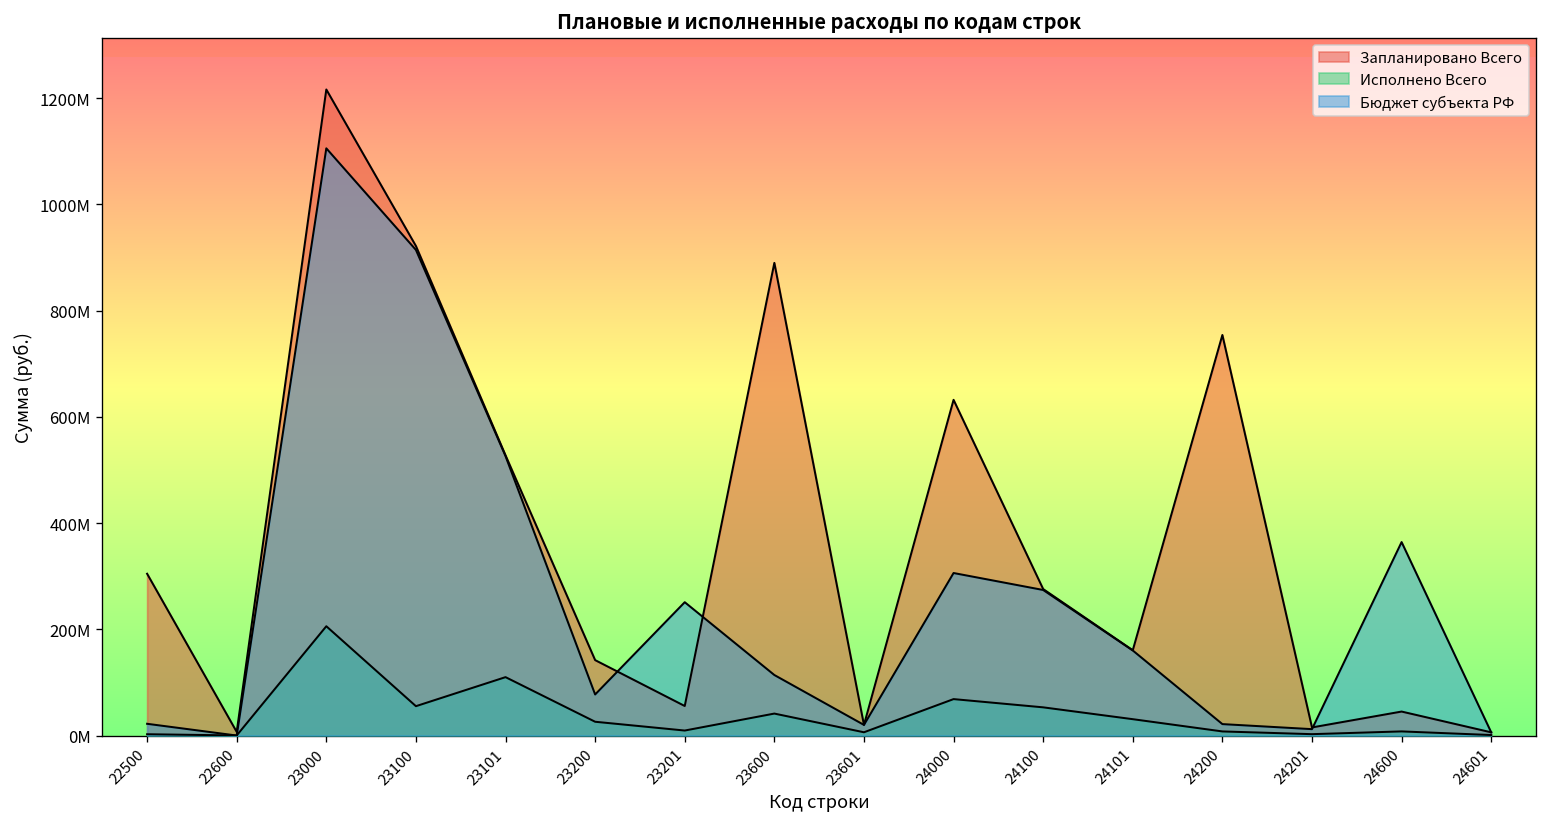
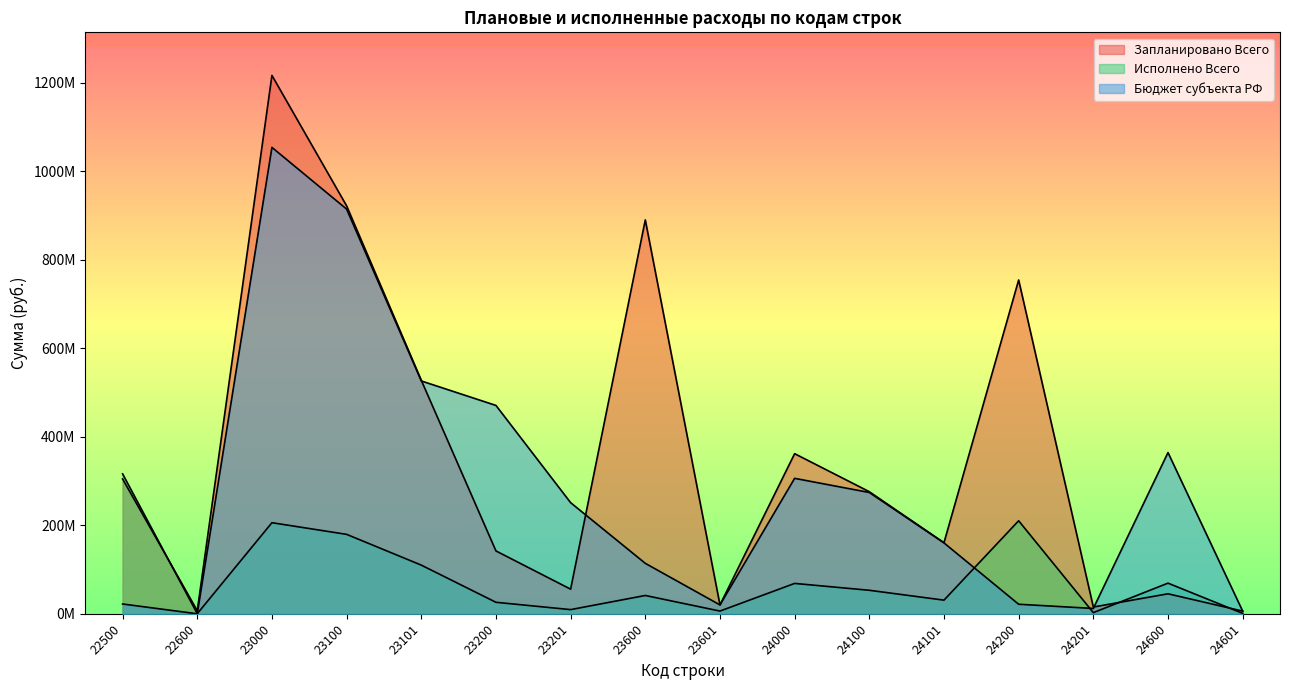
  {
    "Запланировано Всего": {
      "22500": 300000000,
      "22600": 10000000,
      "23000": 1220000000,
      "23100": 920000000,
      "23200": 140000000,
      "23201": 60000000,
      "23600": 890000000,
-     "24000": 630000000,
+     "24000": 360000000,
      "24200": 750000000,
      "24600": 50000000
    },
    "Исполнено Всего": {
-     "22500": 0,
+     "22500": 320000000,
      "23000": 210000000,
-     "23100": 60000000,
+     "23100": 180000000,
      "23101": 110000000,
      "23200": 30000000,
      "23201": 10000000,
      "23600": 40000000,
      "23601": 10000000,
      "24000": 70000000,
      "24100": 50000000,
      "24101": 30000000,
-     "24200": 10000000,
+     "24200": 210000000,
      "24201": 0,
-     "24600": 10000000
+     "24600": 70000000
    },
    "Бюджет субъекта РФ": {
      "22500": 20000000,
-     "23000": 1110000000,
+     "23000": 1050000000,
      "23100": 910000000,
-     "23200": 80000000,
+     "23200": 470000000,
      "23201": 250000000,
      "23600": 110000000,
      "24000": 310000000,
      "24200": 20000000,
      "24600": 360000000
    }
  }
